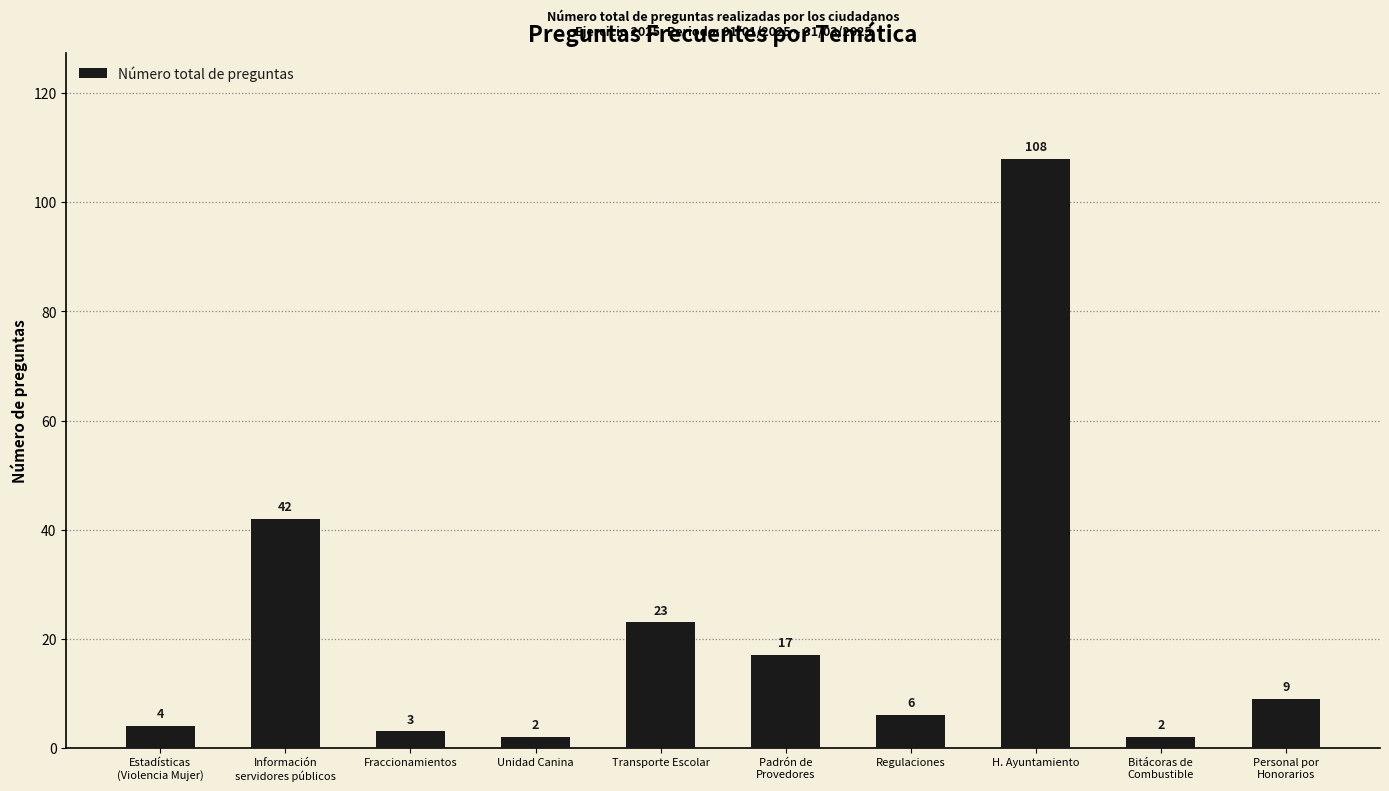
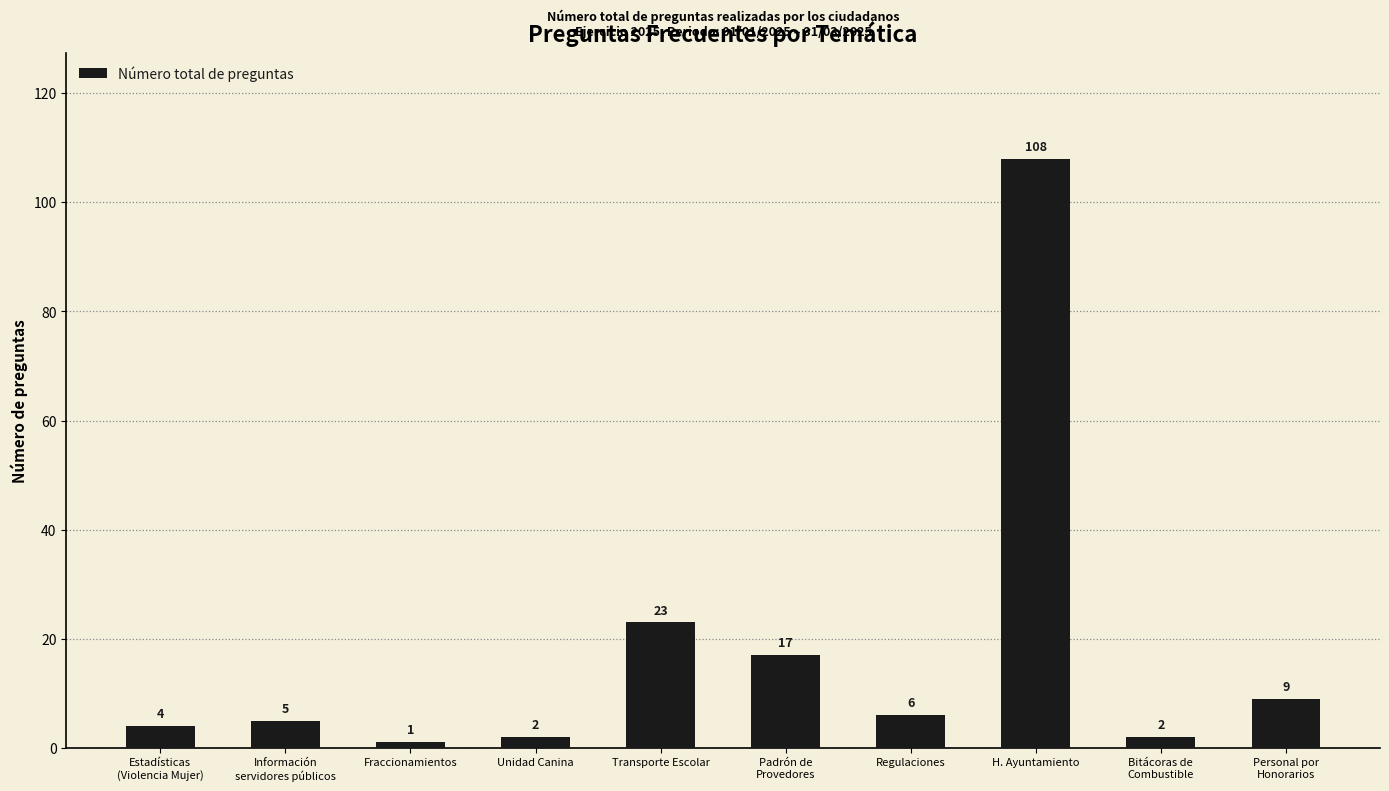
  {
    "Estadísticas (Violencia Mujer)": 4,
-   "Información servidores públicos": 42,
-   "Fraccionamientos": 3,
+   "Información servidores públicos": 5,
+   "Fraccionamientos": 1,
    "Unidad Canina": 2,
    "Transporte Escolar": 23,
    "Padrón de Provedores": 17,
    "Regulaciones": 6,
    "H. Ayuntamiento": 108,
    "Bitácoras de Combustible": 2,
    "Personal por Honorarios": 9
  }
